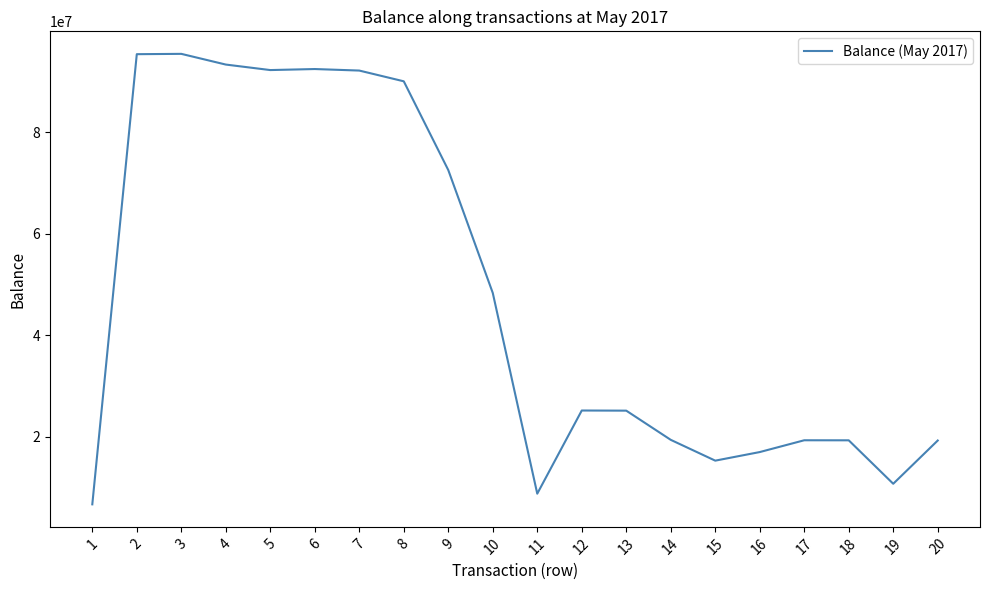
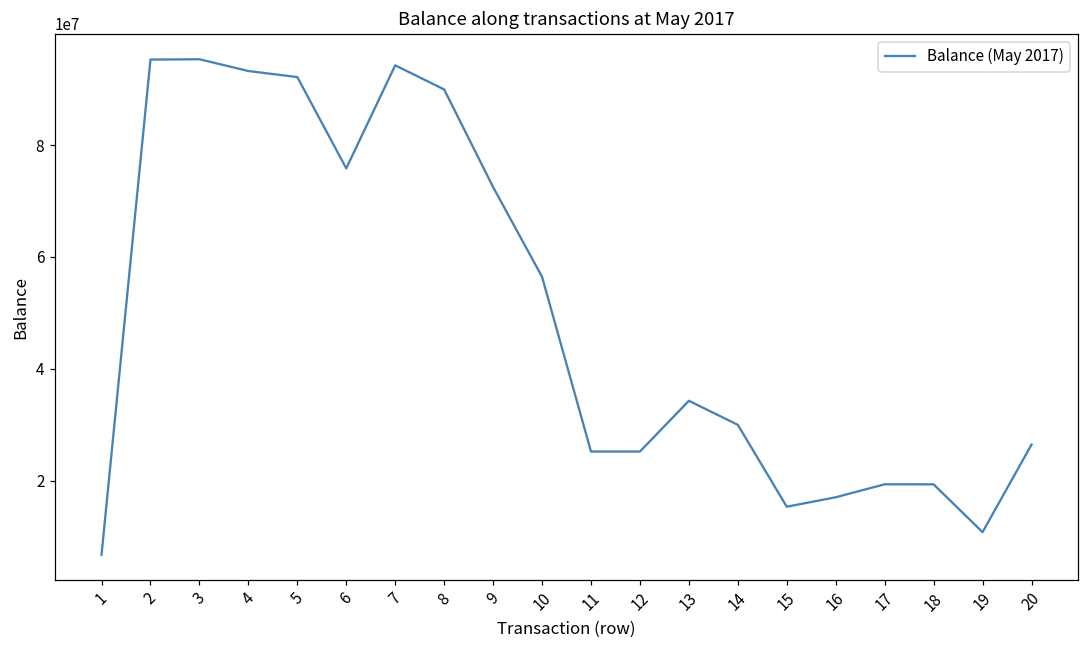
  {
    "1": 7000000,
    "2": 95000000,
    "3": 95000000,
    "4": 93000000,
    "5": 92000000,
-   "6": 92000000,
-   "7": 92000000,
+   "6": 76000000,
+   "7": 94000000,
    "8": 90000000,
    "9": 73000000,
-   "10": 48000000,
-   "11": 9000000,
+   "10": 56000000,
+   "11": 25000000,
    "12": 25000000,
-   "13": 25000000,
-   "14": 19000000,
+   "13": 34000000,
+   "14": 30000000,
    "15": 15000000,
    "16": 17000000,
    "17": 19000000,
    "18": 19000000,
    "19": 11000000,
-   "20": 19000000
+   "20": 26000000
  }
